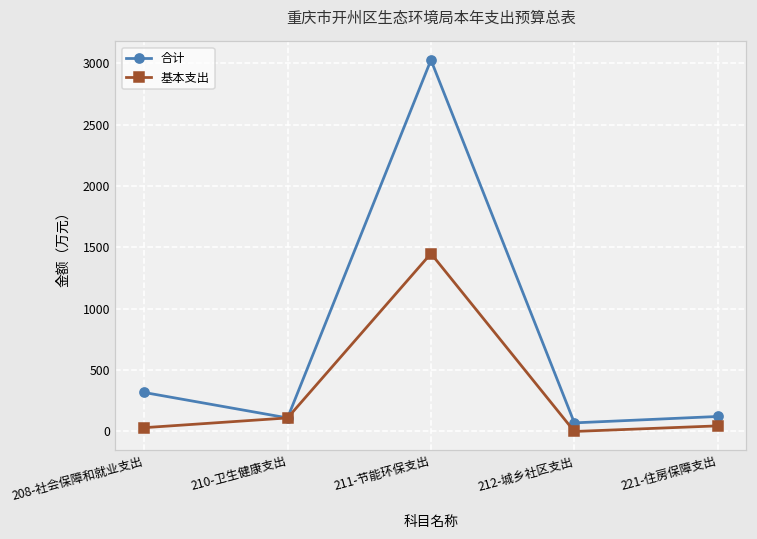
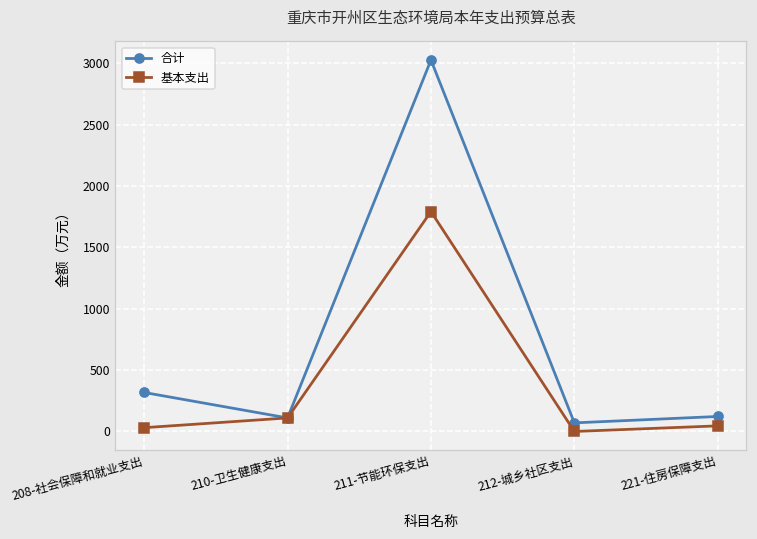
  {
    "合计": {
      "208-社会保障和就业支出": 320,
      "211-节能环保支出": 3030,
      "212-城乡社区支出": 70,
      "221-住房保障支出": 120
    },
    "基本支出": {
      "208-社会保障和就业支出": 30,
-     "211-节能环保支出": 1450,
+     "211-节能环保支出": 1790,
      "212-城乡社区支出": 0,
      "221-住房保障支出": 50
    }
  }
